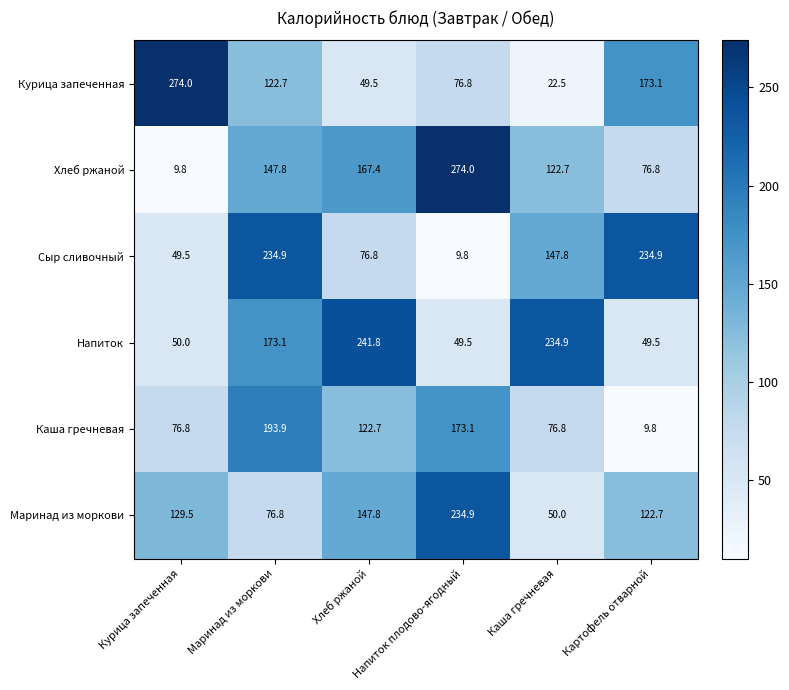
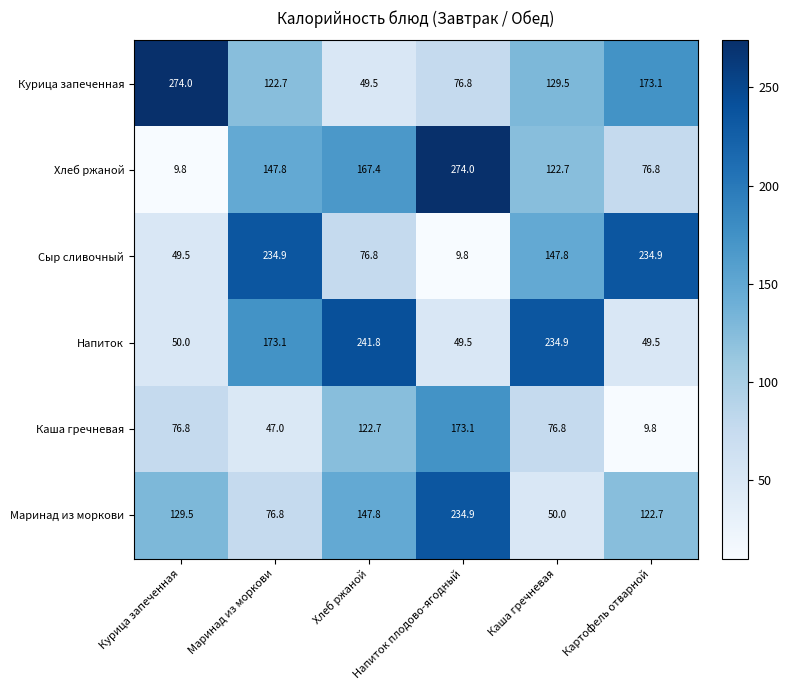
  {
    "Курица запеченная": {
      "Курица запеченная": 274.0,
      "Маринад из моркови": 122.7,
      "Хлеб ржаной": 49.5,
      "Напиток плодово-ягодный": 76.8,
-     "Каша гречневая": 22.5,
+     "Каша гречневая": 129.5,
      "Картофель отварной": 173.1
    },
    "Хлеб ржаной": {
      "Курица запеченная": 9.8,
      "Маринад из моркови": 147.8,
      "Хлеб ржаной": 167.4,
      "Напиток плодово-ягодный": 274.0,
      "Каша гречневая": 122.7,
      "Картофель отварной": 76.8
    },
    "Сыр сливочный": {
      "Курица запеченная": 49.5,
      "Маринад из моркови": 234.9,
      "Хлеб ржаной": 76.8,
      "Напиток плодово-ягодный": 9.8,
      "Каша гречневая": 147.8,
      "Картофель отварной": 234.9
    },
    "Напиток": {
      "Курица запеченная": 50.0,
      "Маринад из моркови": 173.1,
      "Хлеб ржаной": 241.8,
      "Напиток плодово-ягодный": 49.5,
      "Каша гречневая": 234.9,
      "Картофель отварной": 49.5
    },
    "Каша гречневая": {
      "Курица запеченная": 76.8,
-     "Маринад из моркови": 193.9,
+     "Маринад из моркови": 47.0,
      "Хлеб ржаной": 122.7,
      "Напиток плодово-ягодный": 173.1,
      "Каша гречневая": 76.8,
      "Картофель отварной": 9.8
    },
    "Маринад из моркови": {
      "Курица запеченная": 129.5,
      "Маринад из моркови": 76.8,
      "Хлеб ржаной": 147.8,
      "Напиток плодово-ягодный": 234.9,
      "Каша гречневая": 50.0,
      "Картофель отварной": 122.7
    }
  }
